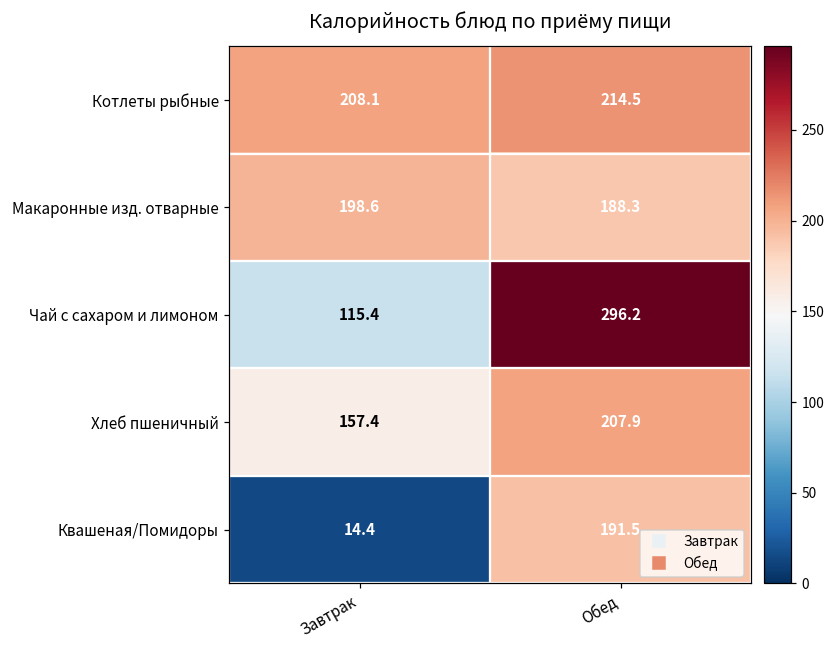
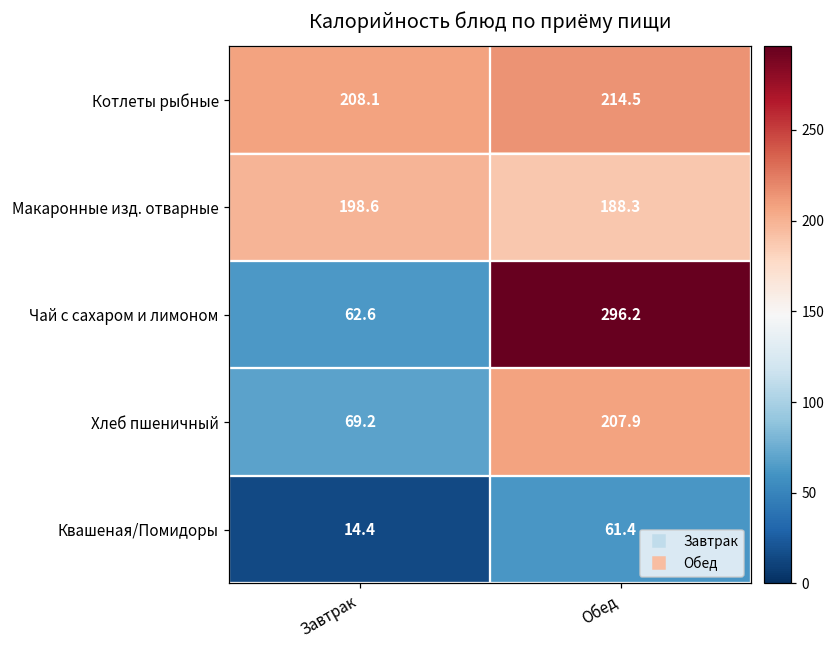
  {
    "Котлеты рыбные": {
      "Завтрак": 208.1,
      "Обед": 214.5
    },
    "Макаронные изд. отварные": {
      "Завтрак": 198.6,
      "Обед": 188.3
    },
    "Чай с сахаром и лимоном": {
-     "Завтрак": 115.4,
+     "Завтрак": 62.6,
      "Обед": 296.2
    },
    "Хлеб пшеничный": {
-     "Завтрак": 157.4,
+     "Завтрак": 69.2,
      "Обед": 207.9
    },
    "Квашеная/Помидоры": {
      "Завтрак": 14.4,
-     "Обед": 191.5
+     "Обед": 61.4
    }
  }
